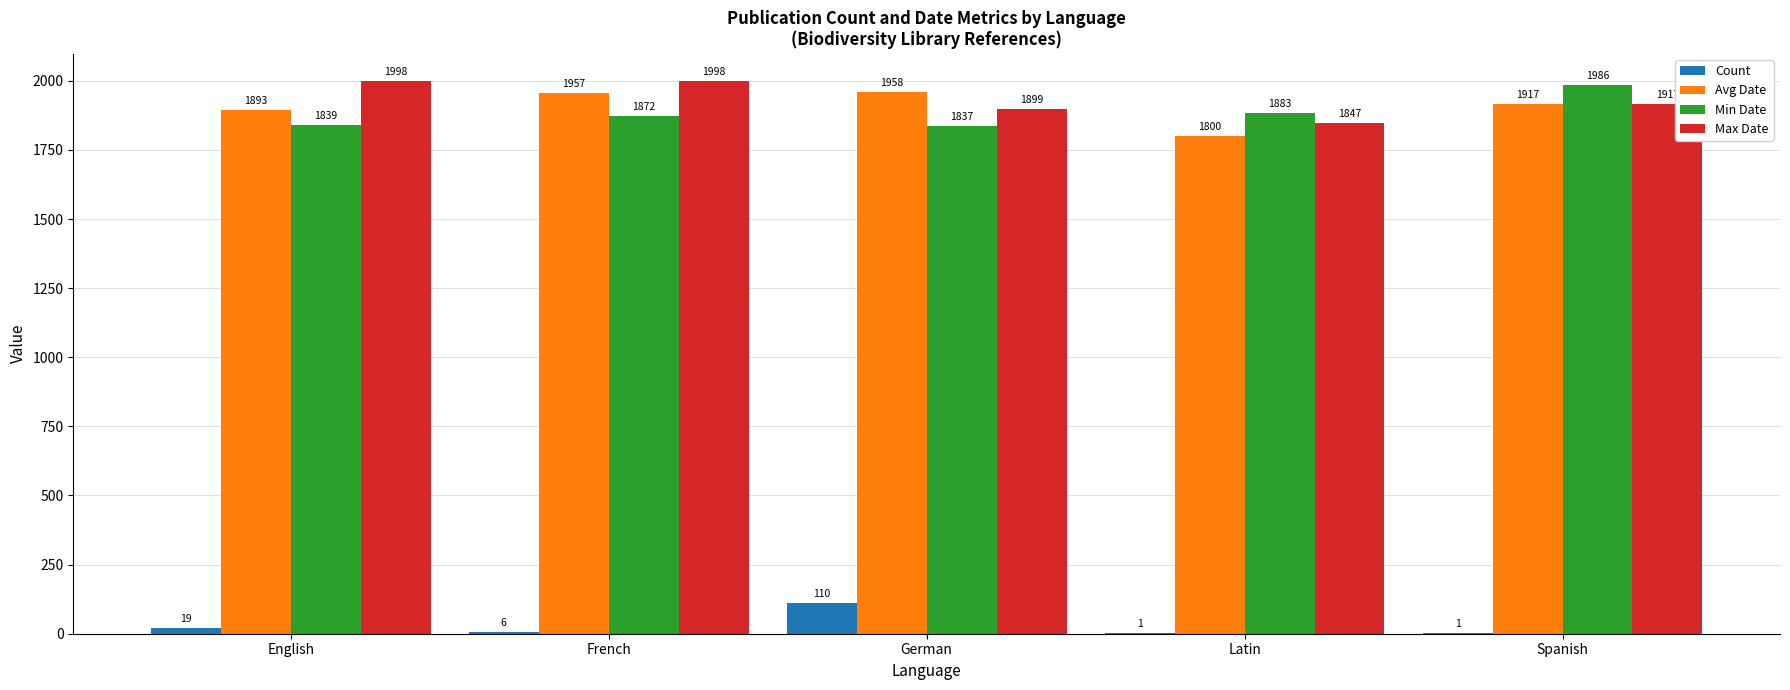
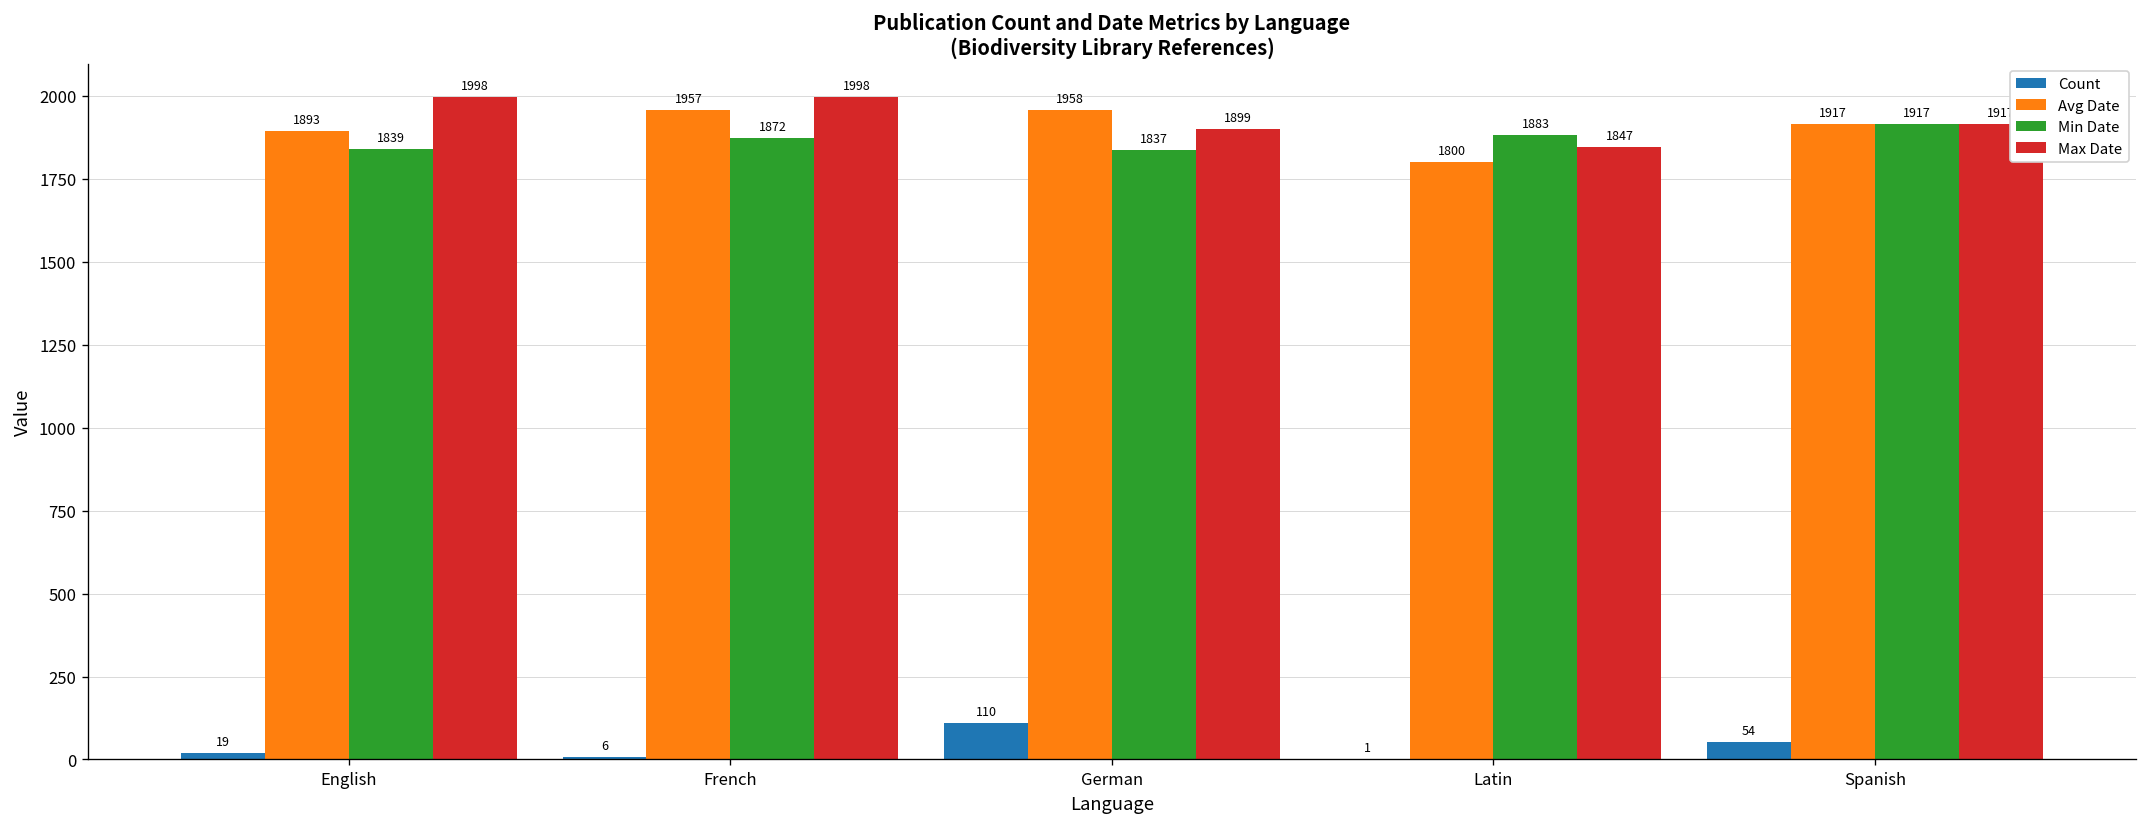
  {
    "Count": {
      "English": 19,
      "French": 6,
      "German": 110,
      "Latin": 1,
-     "Spanish": 1
+     "Spanish": 54
    },
    "Avg Date": {
      "English": 1893,
      "French": 1957,
      "German": 1958,
      "Latin": 1800,
      "Spanish": 1917
    },
    "Min Date": {
      "English": 1839,
      "French": 1872,
      "German": 1837,
      "Latin": 1883,
-     "Spanish": 1986
+     "Spanish": 1917
    },
    "Max Date": {
      "English": 1998,
      "French": 1998,
      "German": 1899,
      "Latin": 1847
    }
  }
